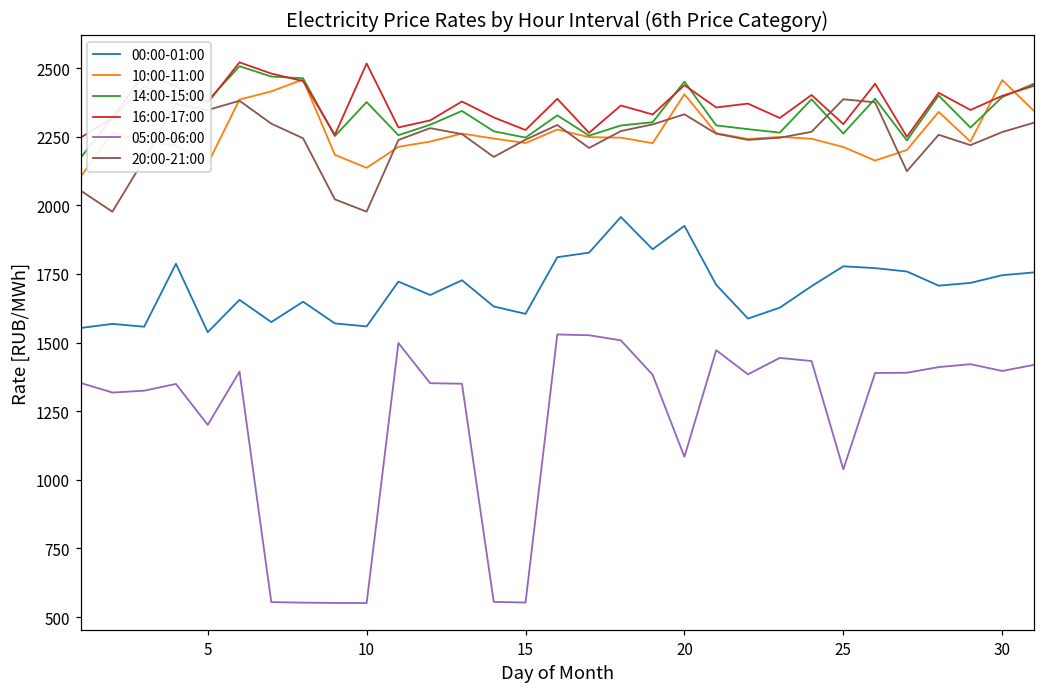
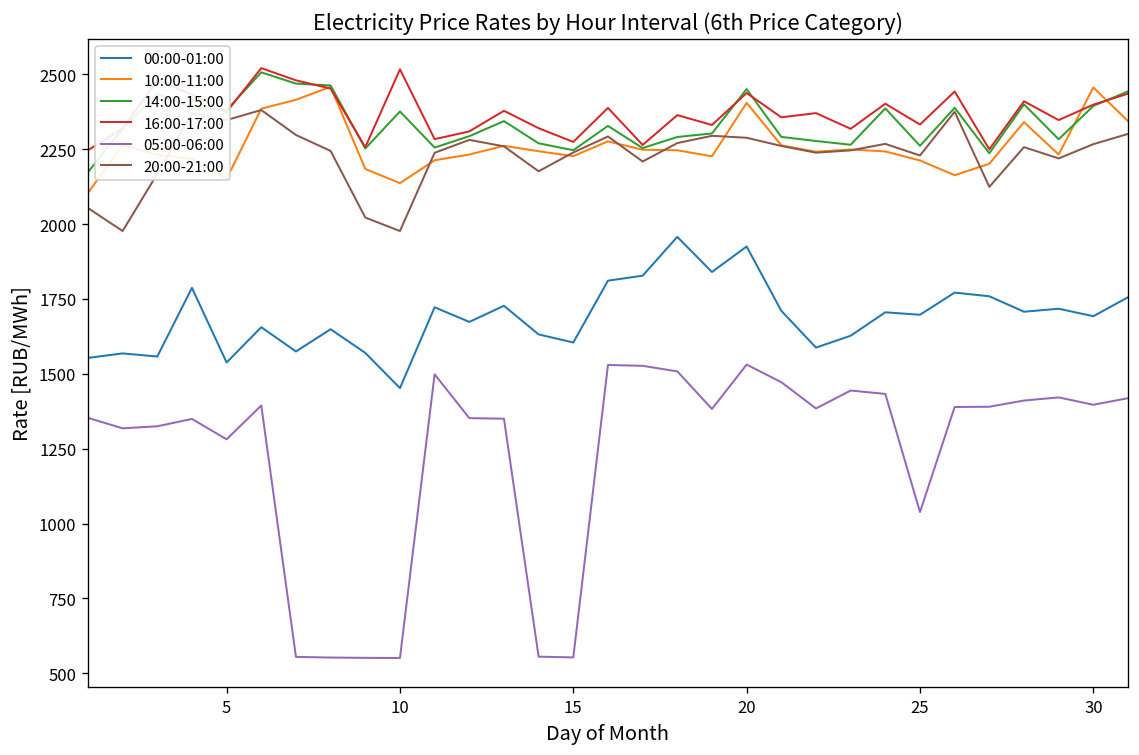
  {
    "00:00-01:00": {
      "5": 1540,
-     "10": 1560,
+     "10": 1450,
      "15": 1600,
      "20": 1930,
-     "25": 1780,
-     "30": 1750
+     "25": 1700,
+     "30": 1690
    },
    "10:00-11:00": {
      "10": 2140,
      "15": 2230,
      "20": 2400,
      "25": 2210,
      "30": 2460
    },
    "14:00-15:00": {
      "10": 2380,
      "20": 2450,
      "25": 2260
    },
    "16:00-17:00": {
      "10": 2520,
      "15": 2270,
      "20": 2440,
-     "25": 2300
+     "25": 2330
    },
    "05:00-06:00": {
-     "5": 1200,
+     "5": 1280,
      "10": 550,
      "15": 550,
-     "20": 1080,
+     "20": 1530,
      "25": 1040,
      "30": 1400
    },
    "20:00-21:00": {
      "10": 1980,
-     "20": 2330,
-     "25": 2390,
+     "20": 2290,
+     "25": 2230,
      "30": 2270
    }
  }
